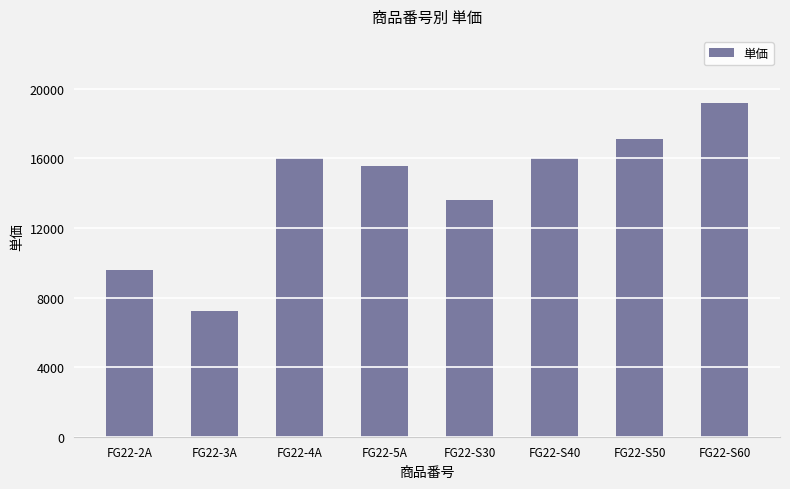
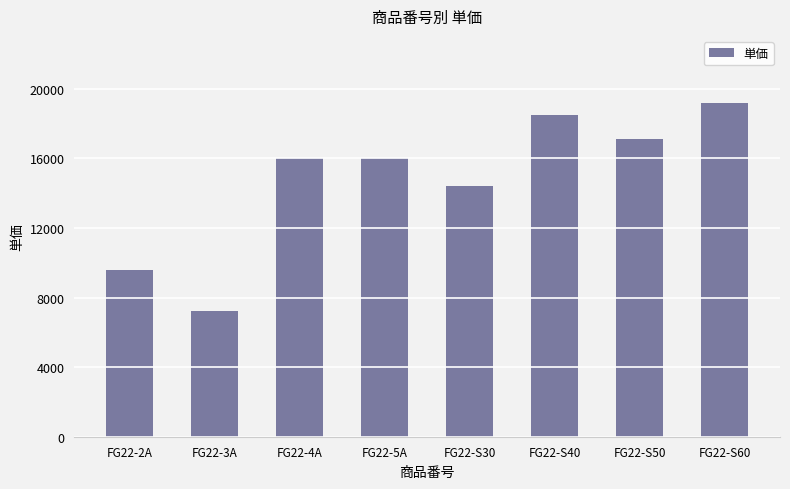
  {
    "FG22-2A": 9600,
    "FG22-3A": 7200,
    "FG22-4A": 16000,
-   "FG22-5A": 15500,
-   "FG22-S30": 13600,
-   "FG22-S40": 16000,
+   "FG22-5A": 16000,
+   "FG22-S30": 14400,
+   "FG22-S40": 18500,
    "FG22-S50": 17100,
    "FG22-S60": 19200
  }
